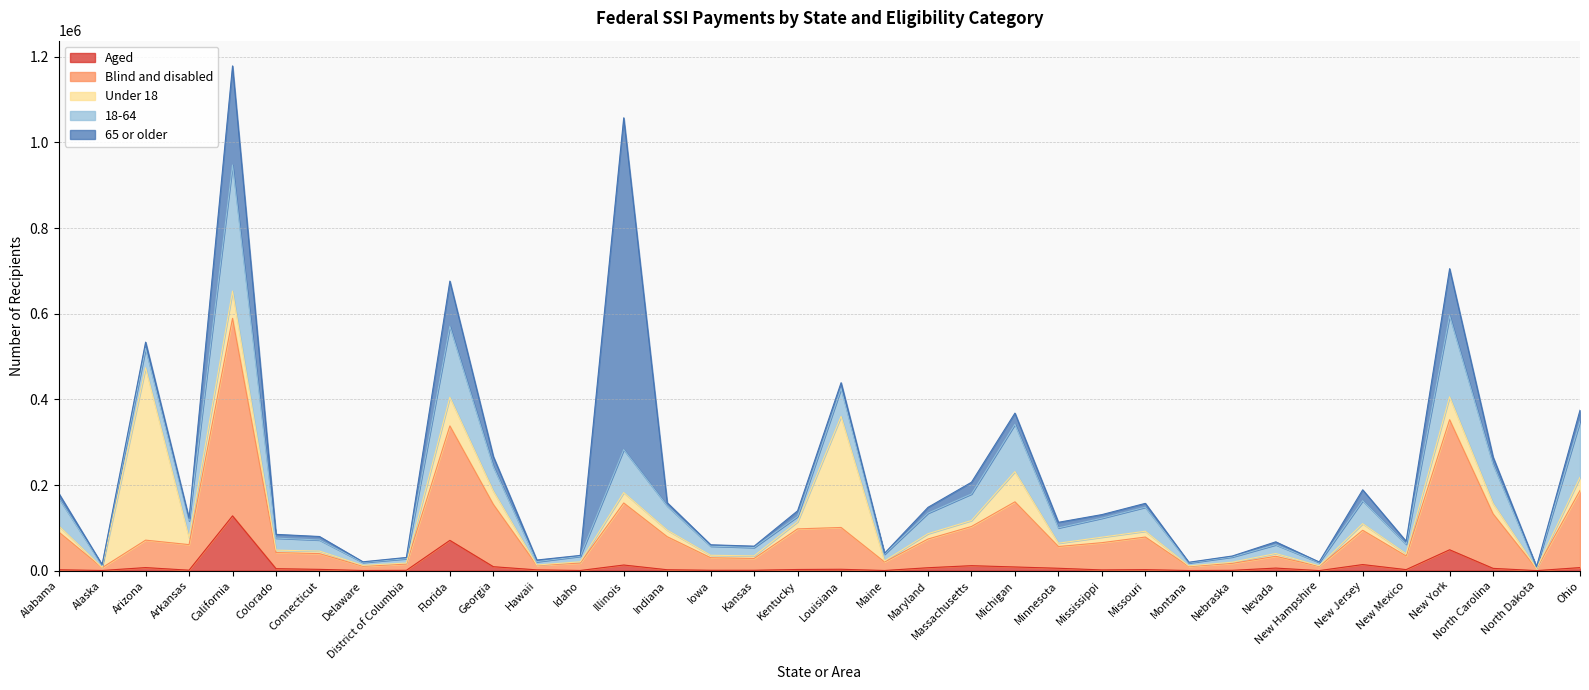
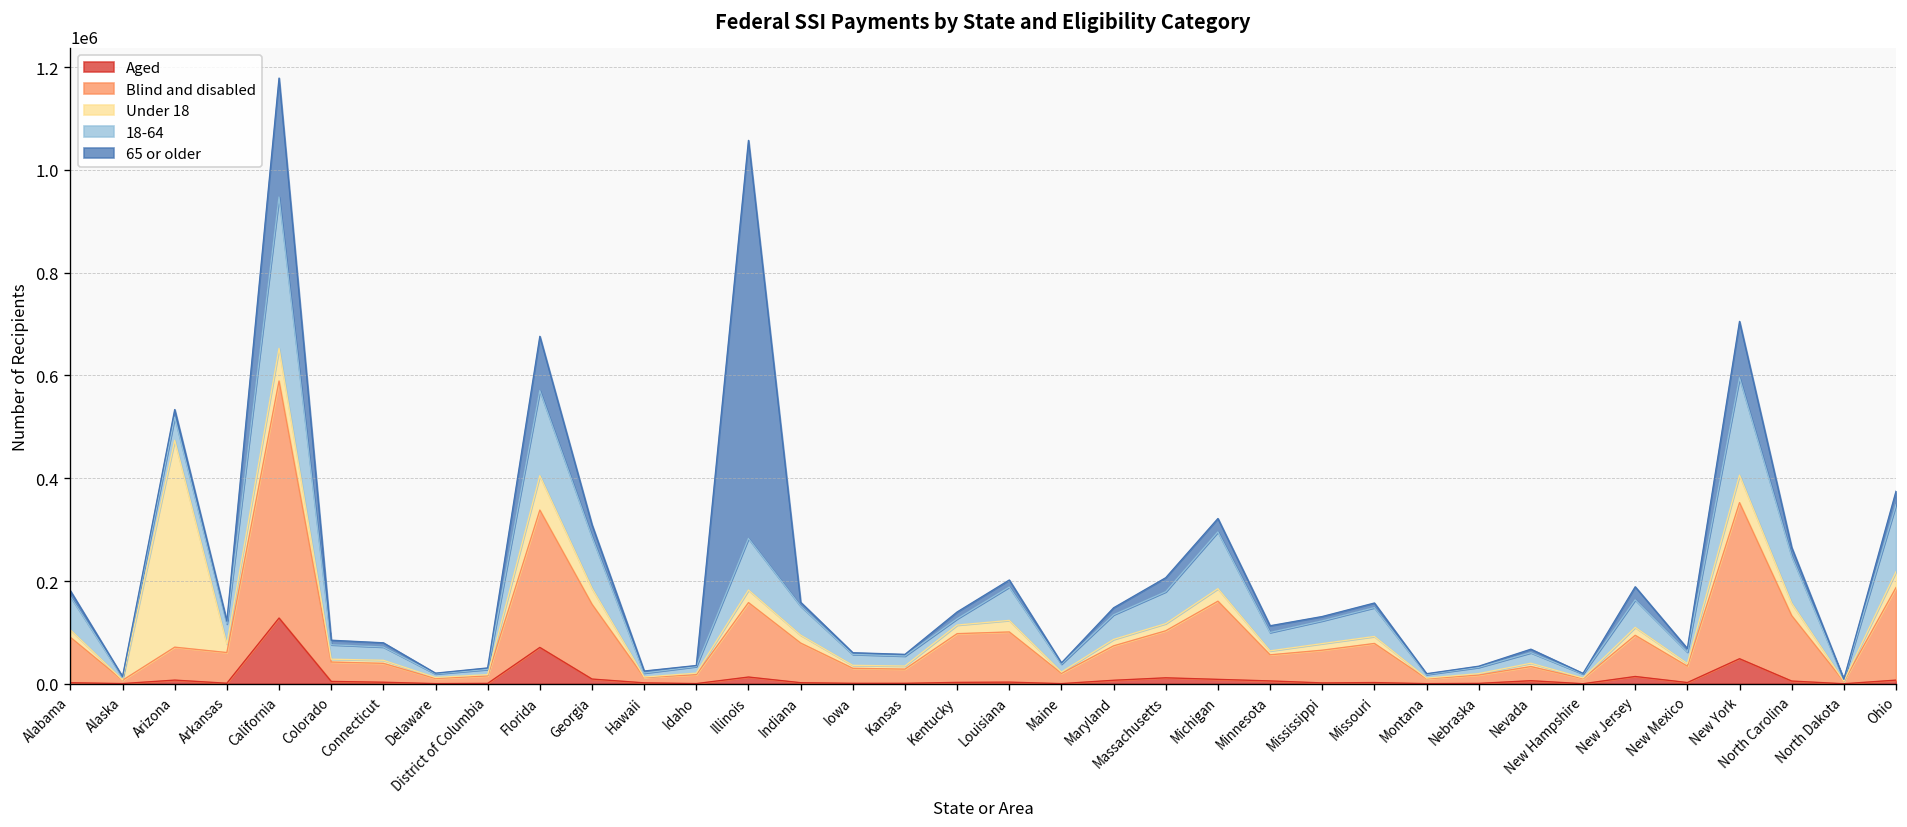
  {
    "Aged": {
      "Alabama": 0,
      "Alaska": 0,
      "Arizona": 10000,
      "Arkansas": 0,
      "California": 130000,
      "Colorado": 0,
      "Connecticut": 0,
      "Delaware": 0,
      "District of Columbia": 0,
      "Florida": 70000,
      "Georgia": 10000,
      "Hawaii": 0,
      "Idaho": 0,
      "Illinois": 10000,
      "Indiana": 0,
      "Iowa": 0,
      "Kansas": 0,
      "Kentucky": 0,
      "Louisiana": 0,
      "Maine": 0,
      "Maryland": 10000,
      "Massachusetts": 10000,
      "Michigan": 10000,
      "Minnesota": 10000,
      "Mississippi": 0,
      "Missouri": 0,
      "Montana": 0,
      "Nebraska": 0,
      "Nevada": 10000,
      "New Hampshire": 0,
      "New Jersey": 10000,
      "New Mexico": 0,
      "New York": 50000,
      "North Carolina": 10000,
      "Ohio": 10000
    },
    "Blind and disabled": {
      "Alabama": 90000,
      "Arizona": 60000,
      "Arkansas": 60000,
      "California": 460000,
      "Florida": 270000,
      "Georgia": 150000,
      "Illinois": 140000,
      "Indiana": 80000,
      "Kentucky": 90000,
      "Louisiana": 100000,
      "Maryland": 70000,
      "Massachusetts": 90000,
      "Michigan": 150000,
      "Minnesota": 50000,
      "Mississippi": 60000,
      "Missouri": 80000,
      "Nevada": 30000,
      "New Jersey": 80000,
      "New York": 300000,
      "North Carolina": 130000,
      "Ohio": 180000
    },
    "Under 18": {
      "Alabama": 10000,
      "Arizona": 400000,
      "Arkansas": 20000,
      "California": 60000,
      "Florida": 70000,
      "Georgia": 30000,
      "Illinois": 20000,
      "Indiana": 20000,
      "Kentucky": 20000,
-     "Louisiana": 260000,
+     "Louisiana": 20000,
      "Maryland": 10000,
      "Massachusetts": 10000,
-     "Michigan": 70000,
+     "Michigan": 20000,
      "Minnesota": 10000,
      "Mississippi": 10000,
      "Missouri": 10000,
      "Nevada": 10000,
      "New Jersey": 20000,
      "New York": 50000,
      "North Carolina": 20000,
      "Ohio": 30000
    },
    "18-64": {
      "Alabama": 70000,
      "Arizona": 40000,
      "California": 290000,
      "Colorado": 30000,
      "Connecticut": 30000,
      "Florida": 170000,
-     "Georgia": 60000,
+     "Georgia": 100000,
      "Illinois": 100000,
      "Indiana": 60000,
      "Kentucky": 10000,
      "Louisiana": 60000,
      "Maryland": 50000,
      "Massachusetts": 60000,
      "Michigan": 110000,
      "Minnesota": 40000,
      "Mississippi": 40000,
      "Missouri": 60000,
      "Nevada": 20000,
      "New Jersey": 50000,
      "New Mexico": 20000,
      "New York": 190000,
      "North Carolina": 90000,
      "Ohio": 130000
    },
    "65 or older": {
      "Alabama": 10000,
      "Arizona": 10000,
      "California": 230000,
      "Colorado": 10000,
      "Connecticut": 10000,
      "Florida": 110000,
      "Georgia": 20000,
      "Illinois": 770000,
      "Indiana": 10000,
      "Kentucky": 10000,
      "Louisiana": 10000,
      "Maryland": 10000,
      "Massachusetts": 30000,
      "Michigan": 30000,
      "Minnesota": 10000,
      "Mississippi": 10000,
      "Missouri": 10000,
      "Nevada": 10000,
      "New Jersey": 30000,
      "New Mexico": 10000,
      "New York": 110000,
      "North Carolina": 20000,
      "Ohio": 30000
    }
  }
